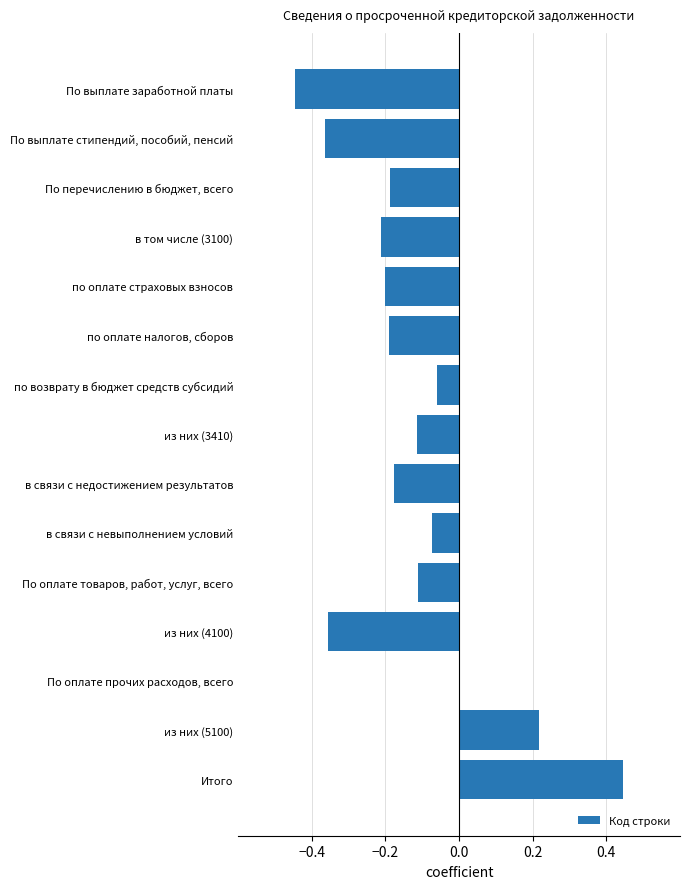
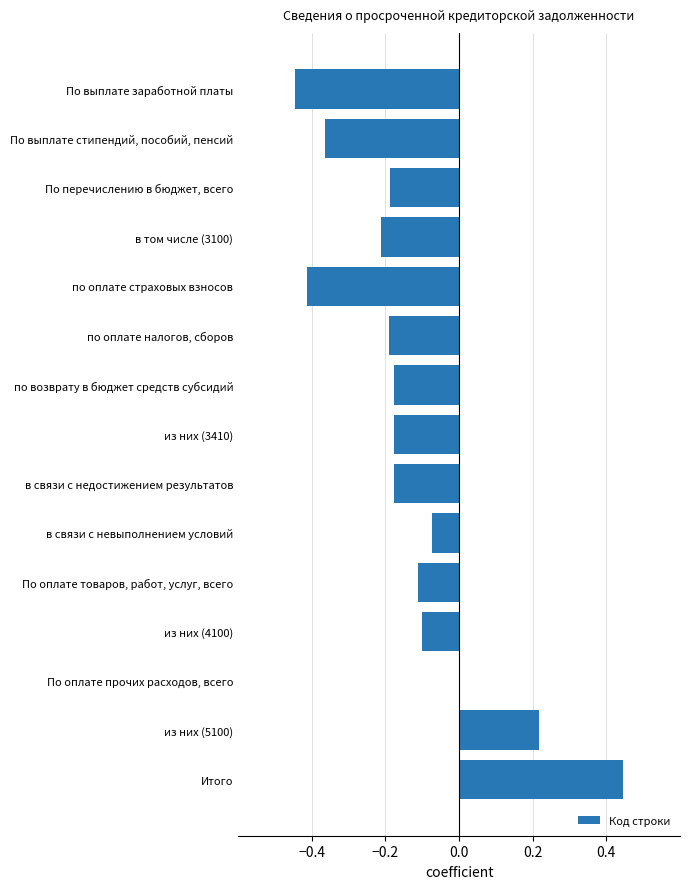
  {
    "По выплате заработной платы": -0.44,
    "По выплате стипендий, пособий, пенсий": -0.36,
    "По перечислению в бюджет, всего": -0.19,
    "в том числе (3100)": -0.21,
-   "по оплате страховых взносов": -0.20,
+   "по оплате страховых взносов": -0.41,
    "по оплате налогов, сборов": -0.19,
-   "по возврату в бюджет средств субсидий": -0.06,
-   "из них (3410)": -0.12,
+   "по возврату в бюджет средств субсидий": -0.18,
+   "из них (3410)": -0.18,
    "в связи с недостижением результатов": -0.18,
    "в связи с невыполнением условий": -0.07,
    "По оплате товаров, работ, услуг, всего": -0.11,
-   "из них (4100)": -0.36,
+   "из них (4100)": -0.10,
    "По оплате прочих расходов, всего": 0.00,
    "из них (5100)": 0.22,
    "Итого": 0.44
  }
